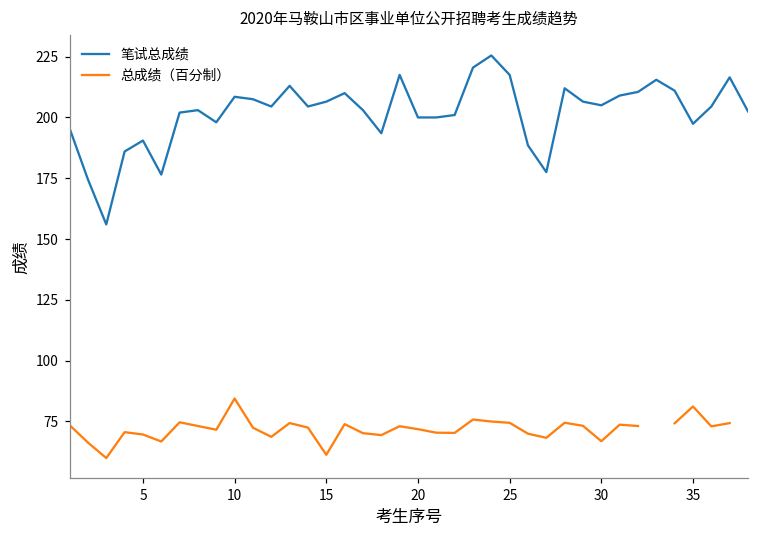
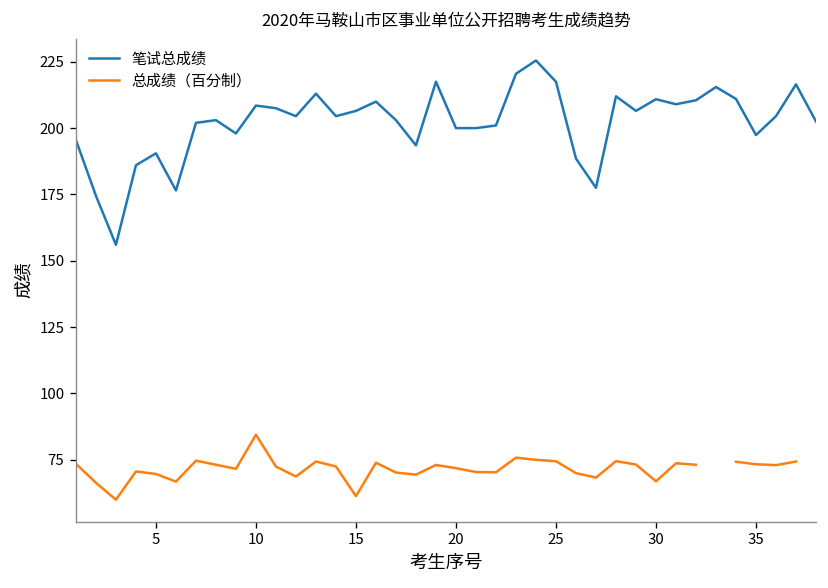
  {
    "笔试总成绩": {
      "5": 191,
      "10": 209,
      "15": 207,
      "20": 200,
      "25": 218,
-     "30": 205,
+     "30": 211,
      "35": 197
    },
    "总成绩（百分制）": {
      "5": 70,
      "10": 84,
      "15": 61,
      "20": 72,
      "25": 74,
      "30": 67,
-     "35": 81
+     "35": 73
    }
  }
